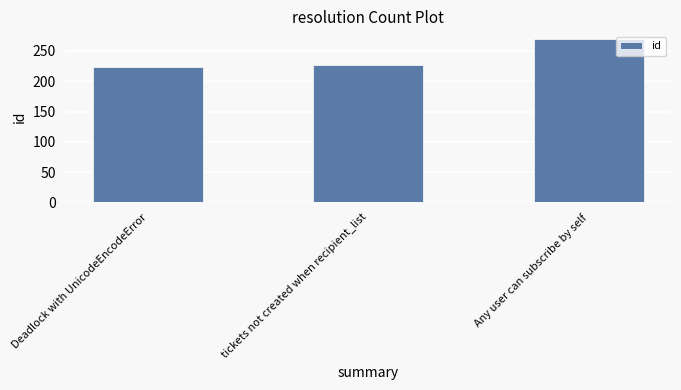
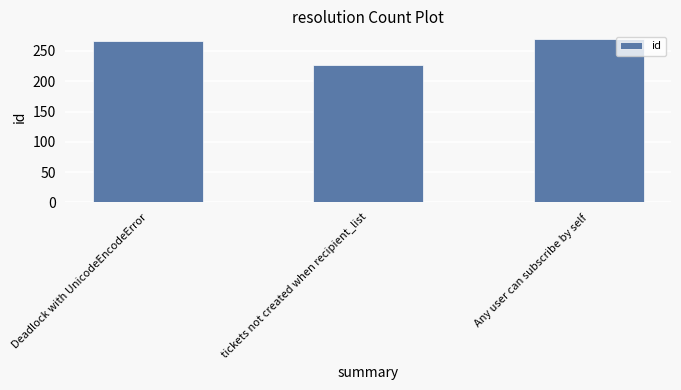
  {
-   "Deadlock with UnicodeEncodeError": 220,
+   "Deadlock with UnicodeEncodeError": 270,
    "tickets not created when recipient_list": 230,
    "Any user can subscribe by self": 270
  }
